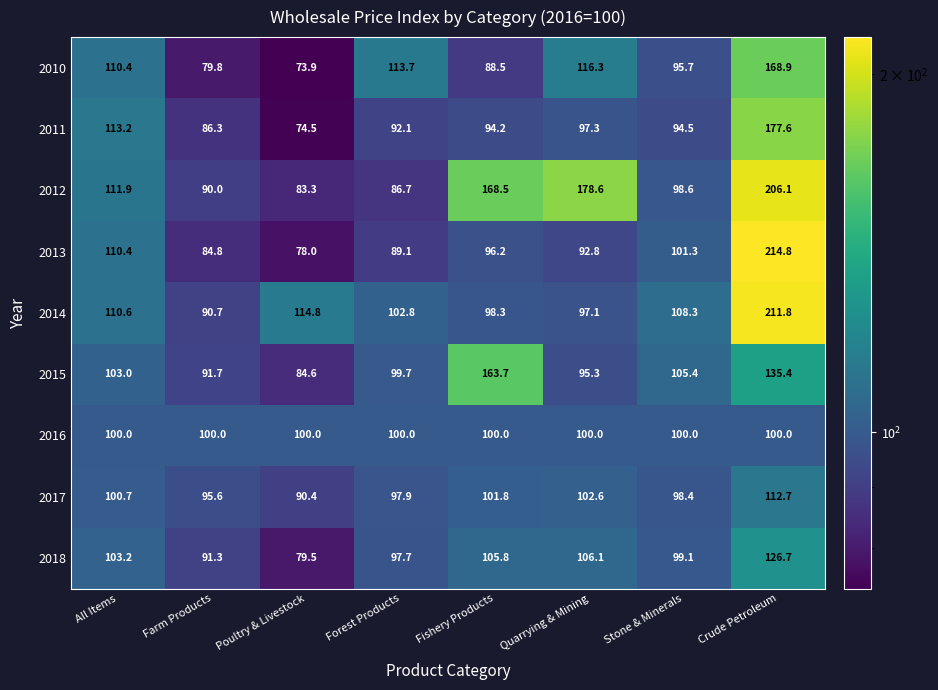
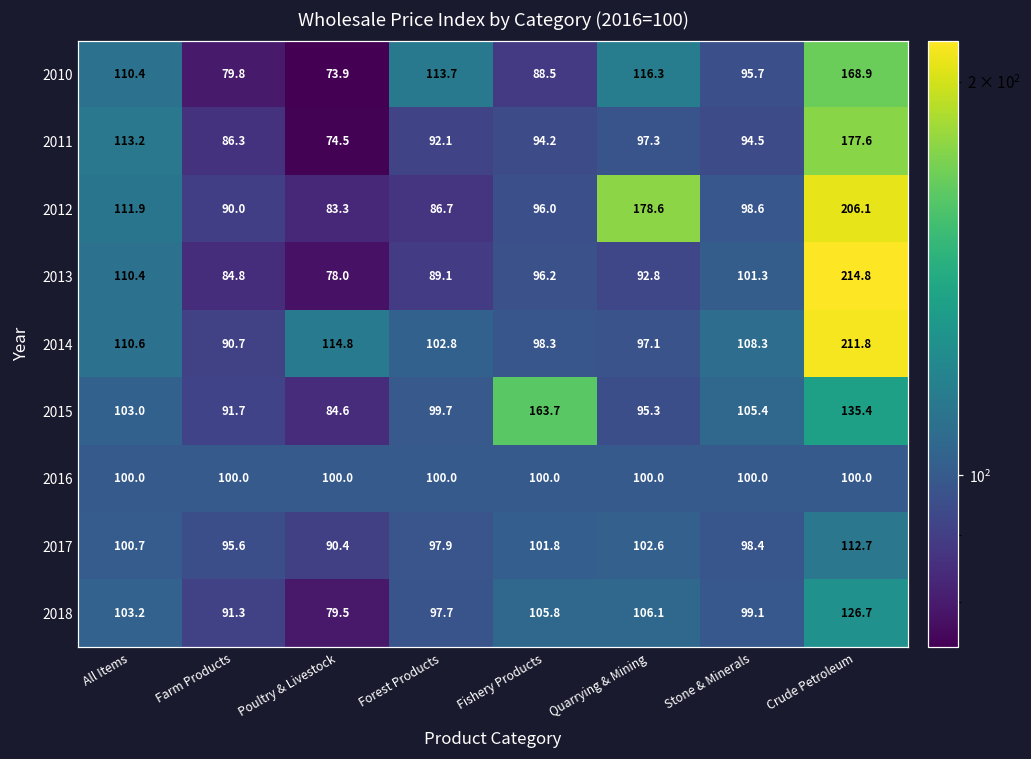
  {
    "2010": {
      "All Items": 110.4,
      "Farm Products": 79.8,
      "Poultry & Livestock": 73.9,
      "Forest Products": 113.7,
      "Fishery Products": 88.5,
      "Quarrying & Mining": 116.3,
      "Stone & Minerals": 95.7,
      "Crude Petroleum": 168.9
    },
    "2011": {
      "All Items": 113.2,
      "Farm Products": 86.3,
      "Poultry & Livestock": 74.5,
      "Forest Products": 92.1,
      "Fishery Products": 94.2,
      "Quarrying & Mining": 97.3,
      "Stone & Minerals": 94.5,
      "Crude Petroleum": 177.6
    },
    "2012": {
      "All Items": 111.9,
      "Farm Products": 90.0,
      "Poultry & Livestock": 83.3,
      "Forest Products": 86.7,
-     "Fishery Products": 168.5,
+     "Fishery Products": 96.0,
      "Quarrying & Mining": 178.6,
      "Stone & Minerals": 98.6,
      "Crude Petroleum": 206.1
    },
    "2013": {
      "All Items": 110.4,
      "Farm Products": 84.8,
      "Poultry & Livestock": 78.0,
      "Forest Products": 89.1,
      "Fishery Products": 96.2,
      "Quarrying & Mining": 92.8,
      "Stone & Minerals": 101.3,
      "Crude Petroleum": 214.8
    },
    "2014": {
      "All Items": 110.6,
      "Farm Products": 90.7,
      "Poultry & Livestock": 114.8,
      "Forest Products": 102.8,
      "Fishery Products": 98.3,
      "Quarrying & Mining": 97.1,
      "Stone & Minerals": 108.3,
      "Crude Petroleum": 211.8
    },
    "2015": {
      "All Items": 103.0,
      "Farm Products": 91.7,
      "Poultry & Livestock": 84.6,
      "Forest Products": 99.7,
      "Fishery Products": 163.7,
      "Quarrying & Mining": 95.3,
      "Stone & Minerals": 105.4,
      "Crude Petroleum": 135.4
    },
    "2016": {
      "All Items": 100.0,
      "Farm Products": 100.0,
      "Poultry & Livestock": 100.0,
      "Forest Products": 100.0,
      "Fishery Products": 100.0,
      "Quarrying & Mining": 100.0,
      "Stone & Minerals": 100.0,
      "Crude Petroleum": 100.0
    },
    "2017": {
      "All Items": 100.7,
      "Farm Products": 95.6,
      "Poultry & Livestock": 90.4,
      "Forest Products": 97.9,
      "Fishery Products": 101.8,
      "Quarrying & Mining": 102.6,
      "Stone & Minerals": 98.4,
      "Crude Petroleum": 112.7
    },
    "2018": {
      "All Items": 103.2,
      "Farm Products": 91.3,
      "Poultry & Livestock": 79.5,
      "Forest Products": 97.7,
      "Fishery Products": 105.8,
      "Quarrying & Mining": 106.1,
      "Stone & Minerals": 99.1,
      "Crude Petroleum": 126.7
    }
  }
